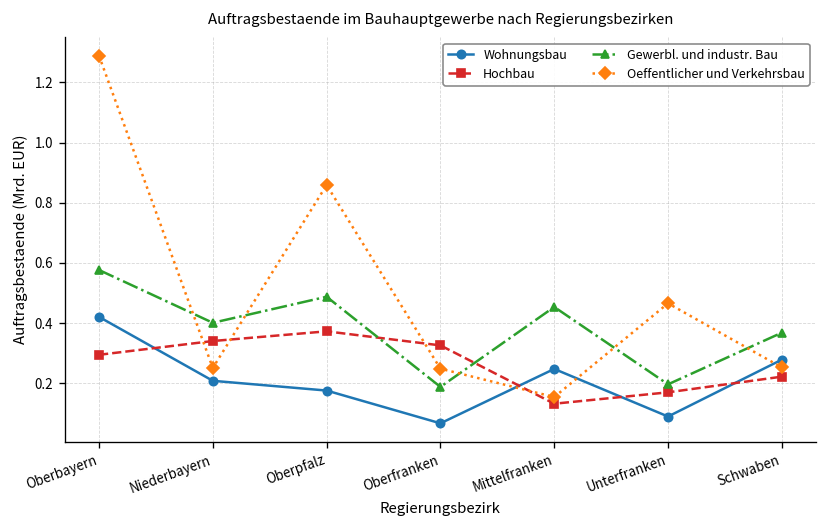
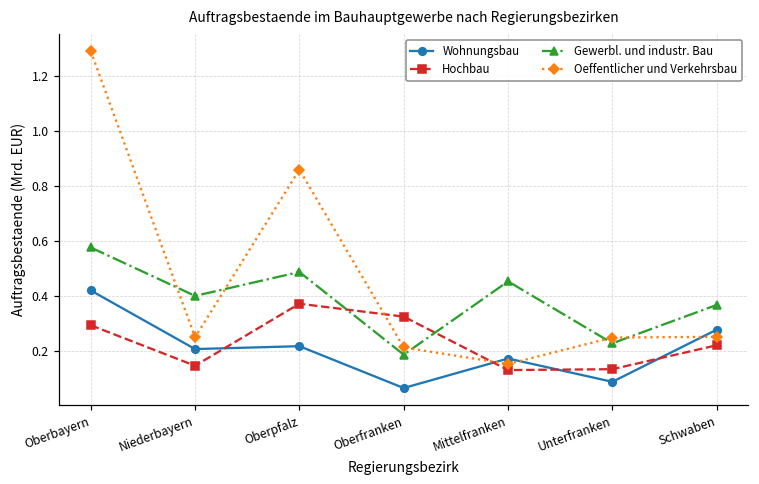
  {
    "Wohnungsbau": {
      "Oberbayern": 0.42,
      "Niederbayern": 0.21,
-     "Oberpfalz": 0.18,
+     "Oberpfalz": 0.22,
      "Oberfranken": 0.07,
-     "Mittelfranken": 0.25,
+     "Mittelfranken": 0.17,
      "Unterfranken": 0.09,
      "Schwaben": 0.28
    },
    "Hochbau": {
      "Oberbayern": 0.29,
-     "Niederbayern": 0.34,
+     "Niederbayern": 0.15,
      "Oberpfalz": 0.37,
      "Oberfranken": 0.33,
      "Mittelfranken": 0.13,
-     "Unterfranken": 0.17,
+     "Unterfranken": 0.14,
      "Schwaben": 0.22
    },
    "Gewerbl. und industr. Bau": {
      "Oberbayern": 0.58,
      "Niederbayern": 0.40,
      "Oberpfalz": 0.49,
      "Oberfranken": 0.19,
      "Mittelfranken": 0.45,
-     "Unterfranken": 0.20,
+     "Unterfranken": 0.23,
      "Schwaben": 0.37
    },
    "Oeffentlicher und Verkehrsbau": {
      "Oberbayern": 1.29,
      "Niederbayern": 0.25,
      "Oberpfalz": 0.86,
-     "Oberfranken": 0.25,
+     "Oberfranken": 0.21,
      "Mittelfranken": 0.15,
-     "Unterfranken": 0.47,
+     "Unterfranken": 0.25,
      "Schwaben": 0.25
    }
  }
